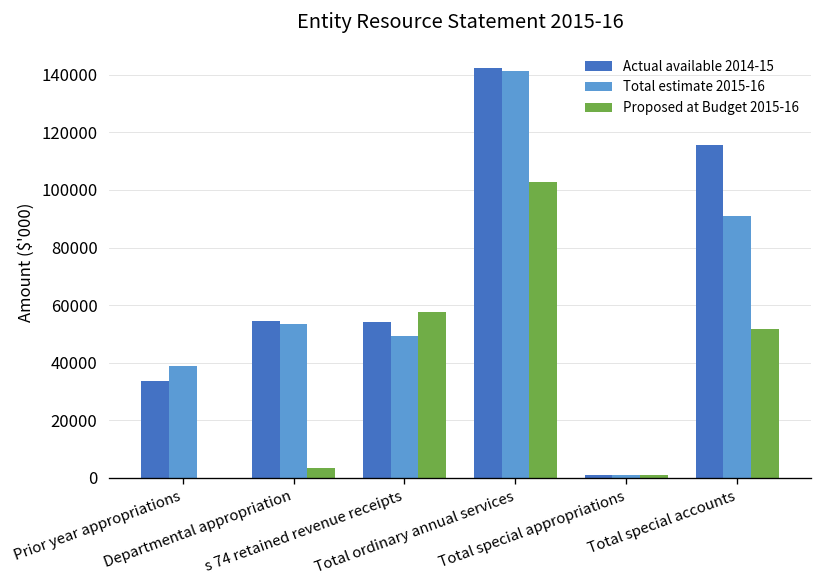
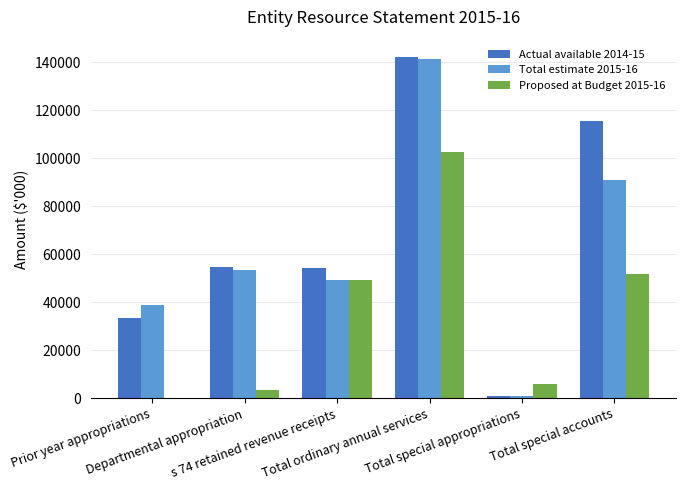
  {
    "Proposed at Budget 2015-16": {
      "Prior year appropriations": 0,
      "Departmental appropriation": 4000,
-     "s 74 retained revenue receipts": 58000,
+     "s 74 retained revenue receipts": 49000,
      "Total ordinary annual services": 103000,
-     "Total special appropriations": 1000,
+     "Total special appropriations": 6000,
      "Total special accounts": 52000
    }
  }
